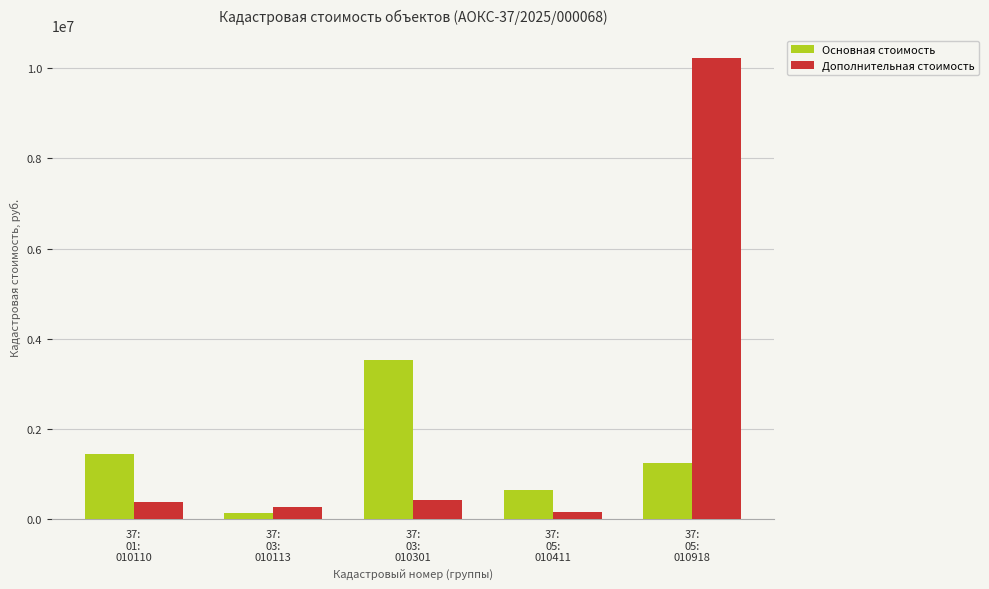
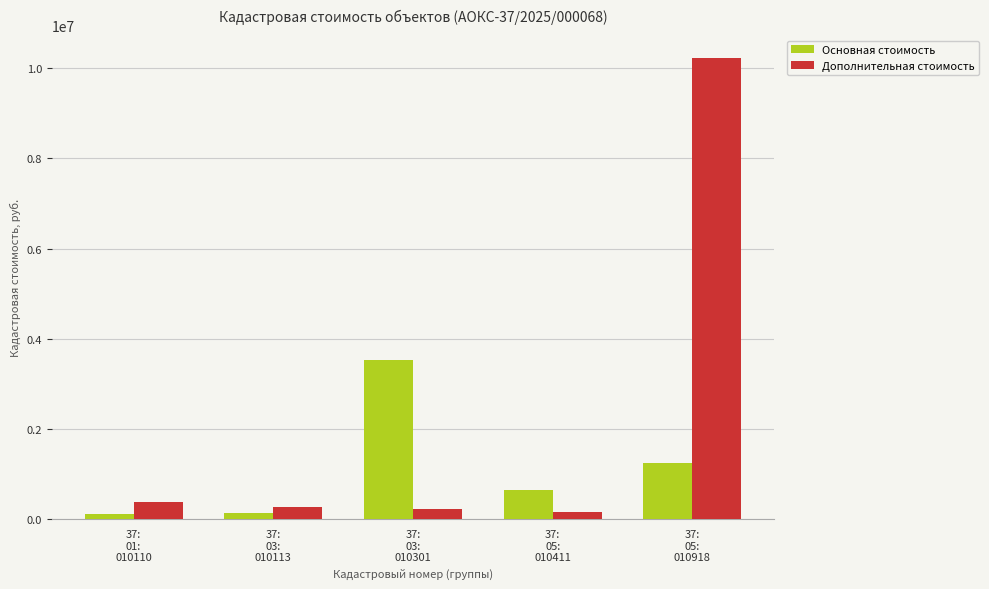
  {
    "Основная стоимость": {
-     "37: 01: 010110": 1400000,
+     "37: 01: 010110": 100000,
      "37: 03: 010113": 100000,
      "37: 03: 010301": 3500000,
      "37: 05: 010411": 700000,
      "37: 05: 010918": 1200000
    },
    "Дополнительная стоимость": {
      "37: 01: 010110": 400000,
      "37: 03: 010113": 300000,
-     "37: 03: 010301": 400000,
+     "37: 03: 010301": 200000,
      "37: 05: 010411": 200000,
      "37: 05: 010918": 10200000
    }
  }
